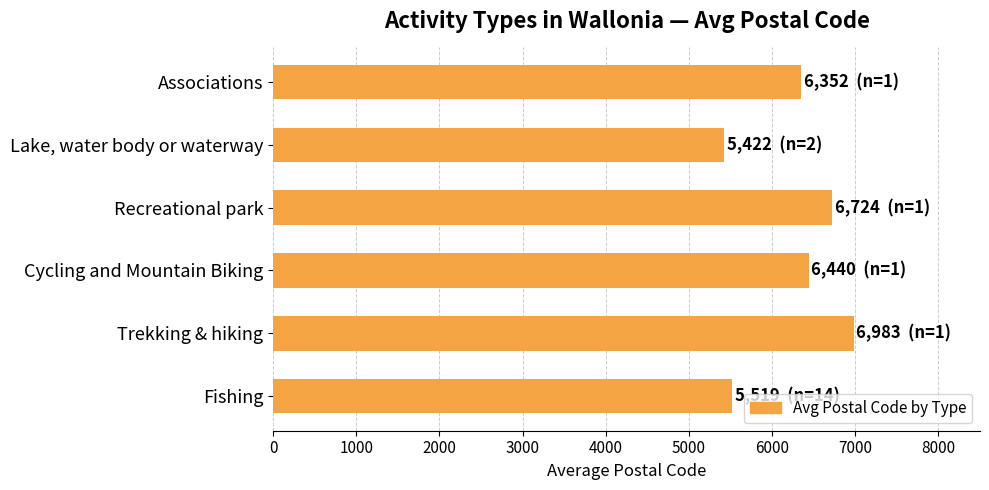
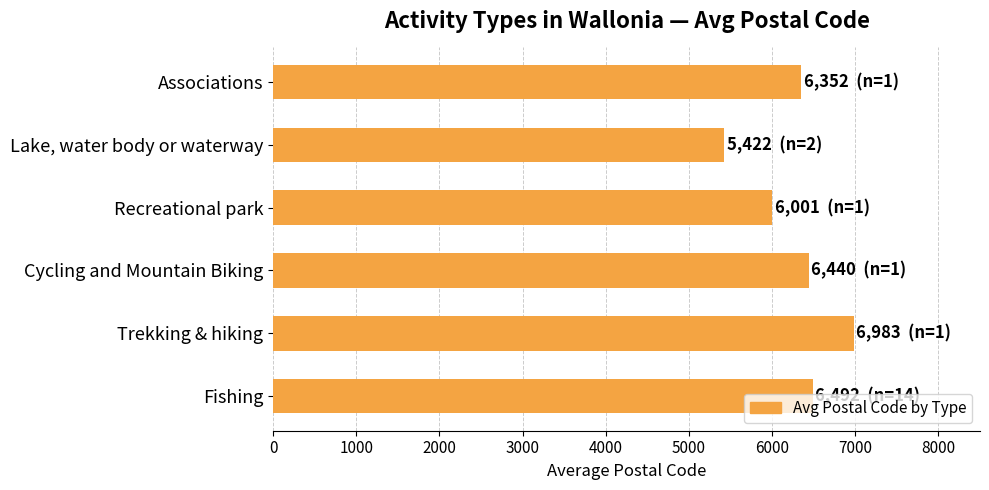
  {
    "Associations": "6,352",
    "Lake, water body or waterway": "5,422",
-   "Recreational park": "6,724",
+   "Recreational park": "6,001",
    "Cycling and Mountain Biking": "6,440",
    "Trekking & hiking": "6,983",
-   "Fishing": "5,519"
+   "Fishing": "6,492"
  }
